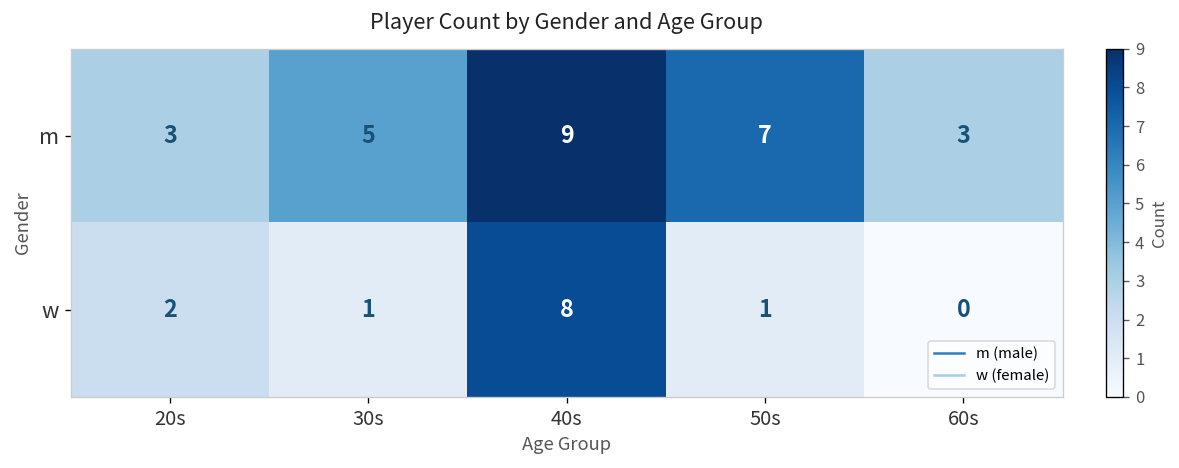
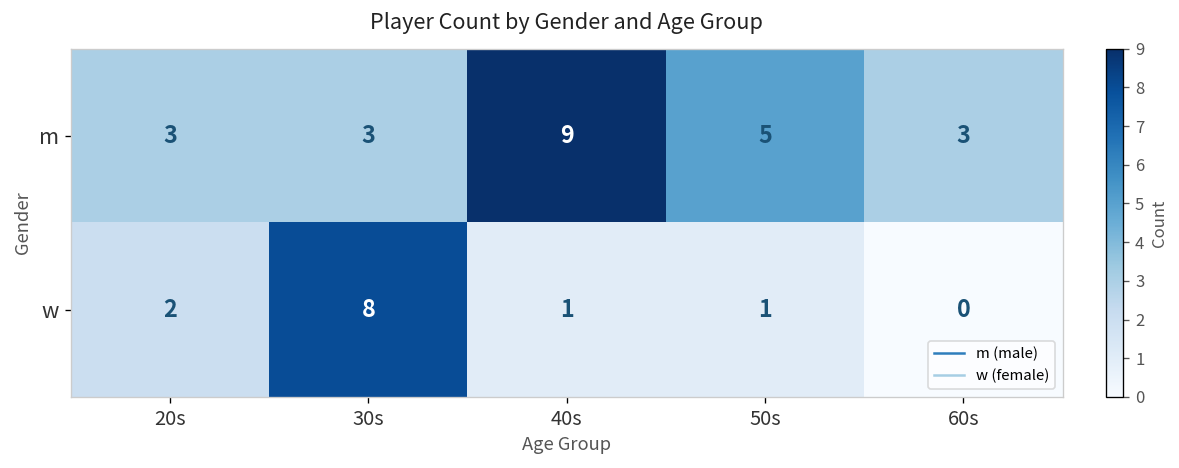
  {
    "m": {
      "20s": 3,
-     "30s": 5,
+     "30s": 3,
      "40s": 9,
-     "50s": 7,
+     "50s": 5,
      "60s": 3
    },
    "w": {
      "20s": 2,
-     "30s": 1,
-     "40s": 8,
+     "30s": 8,
+     "40s": 1,
      "50s": 1,
      "60s": 0
    }
  }
